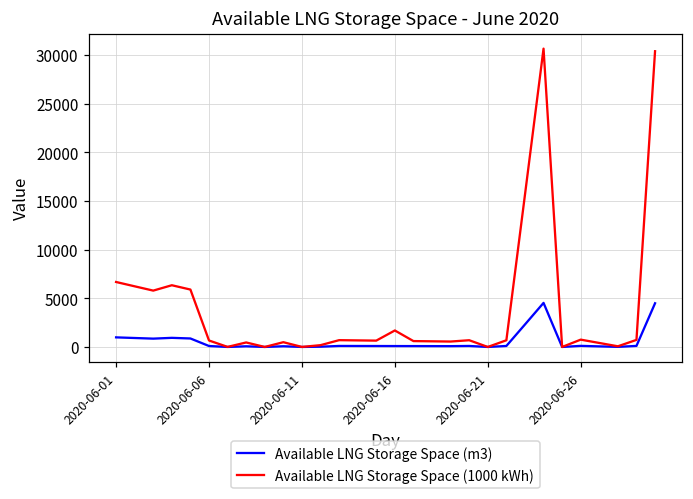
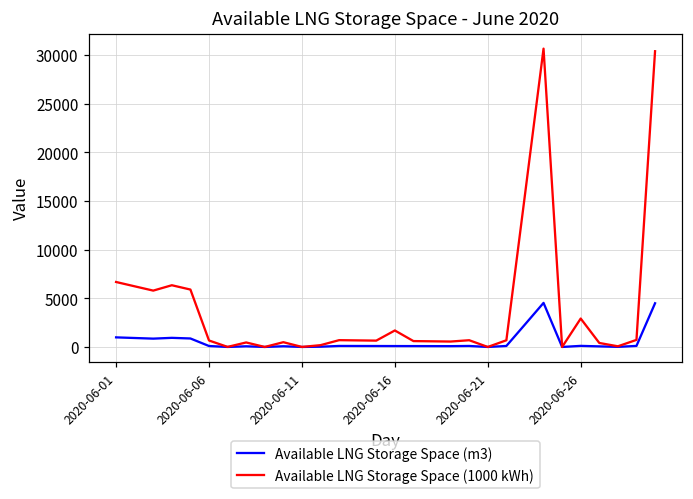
  {
    "Available LNG Storage Space (m3)": {
      "2020-06-01": 1000,
      "2020-06-06": 0,
      "2020-06-16": 0,
      "2020-06-26": 0
    },
    "Available LNG Storage Space (1000 kWh)": {
      "2020-06-01": 7000,
      "2020-06-06": 1000,
      "2020-06-16": 2000,
-     "2020-06-26": 1000
+     "2020-06-26": 3000
    }
  }
